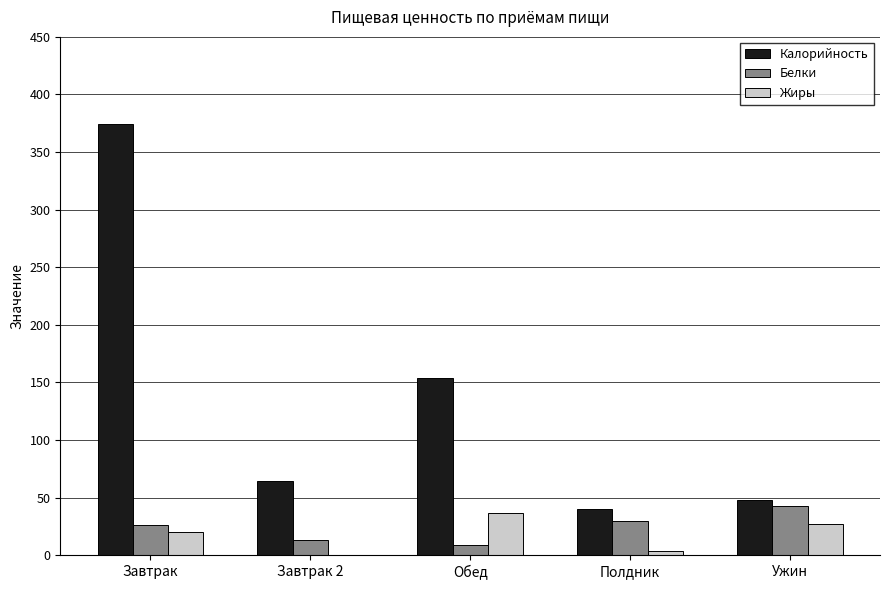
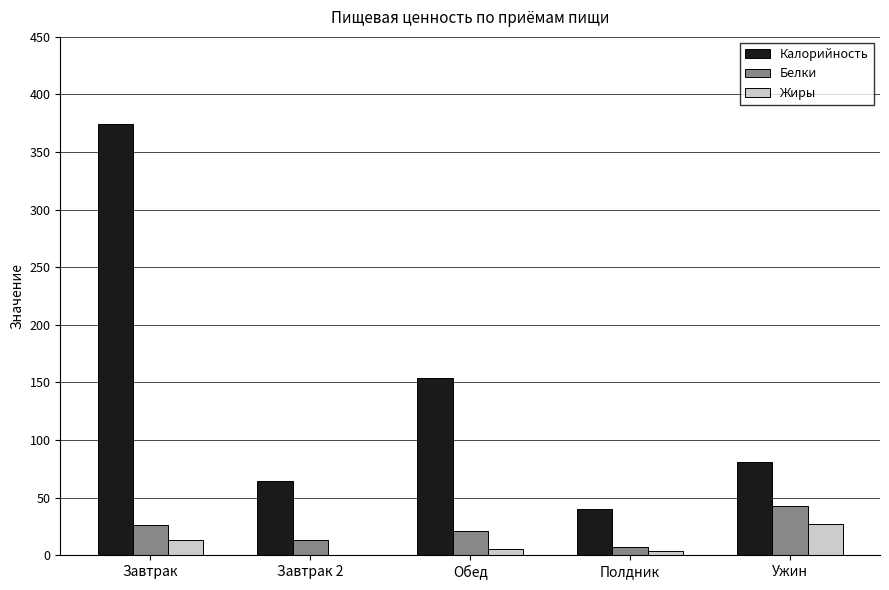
  {
    "Калорийность": {
      "Завтрак": 374,
      "Завтрак 2": 64,
      "Обед": 154,
      "Полдник": 40,
-     "Ужин": 48
+     "Ужин": 81
    },
    "Белки": {
      "Завтрак": 26,
      "Завтрак 2": 13,
-     "Обед": 9,
-     "Полдник": 30,
+     "Обед": 21,
+     "Полдник": 7,
      "Ужин": 43
    },
    "Жиры": {
-     "Завтрак": 20,
+     "Завтрак": 13,
      "Завтрак 2": 0,
-     "Обед": 37,
+     "Обед": 5,
      "Полдник": 4,
      "Ужин": 27
    }
  }
